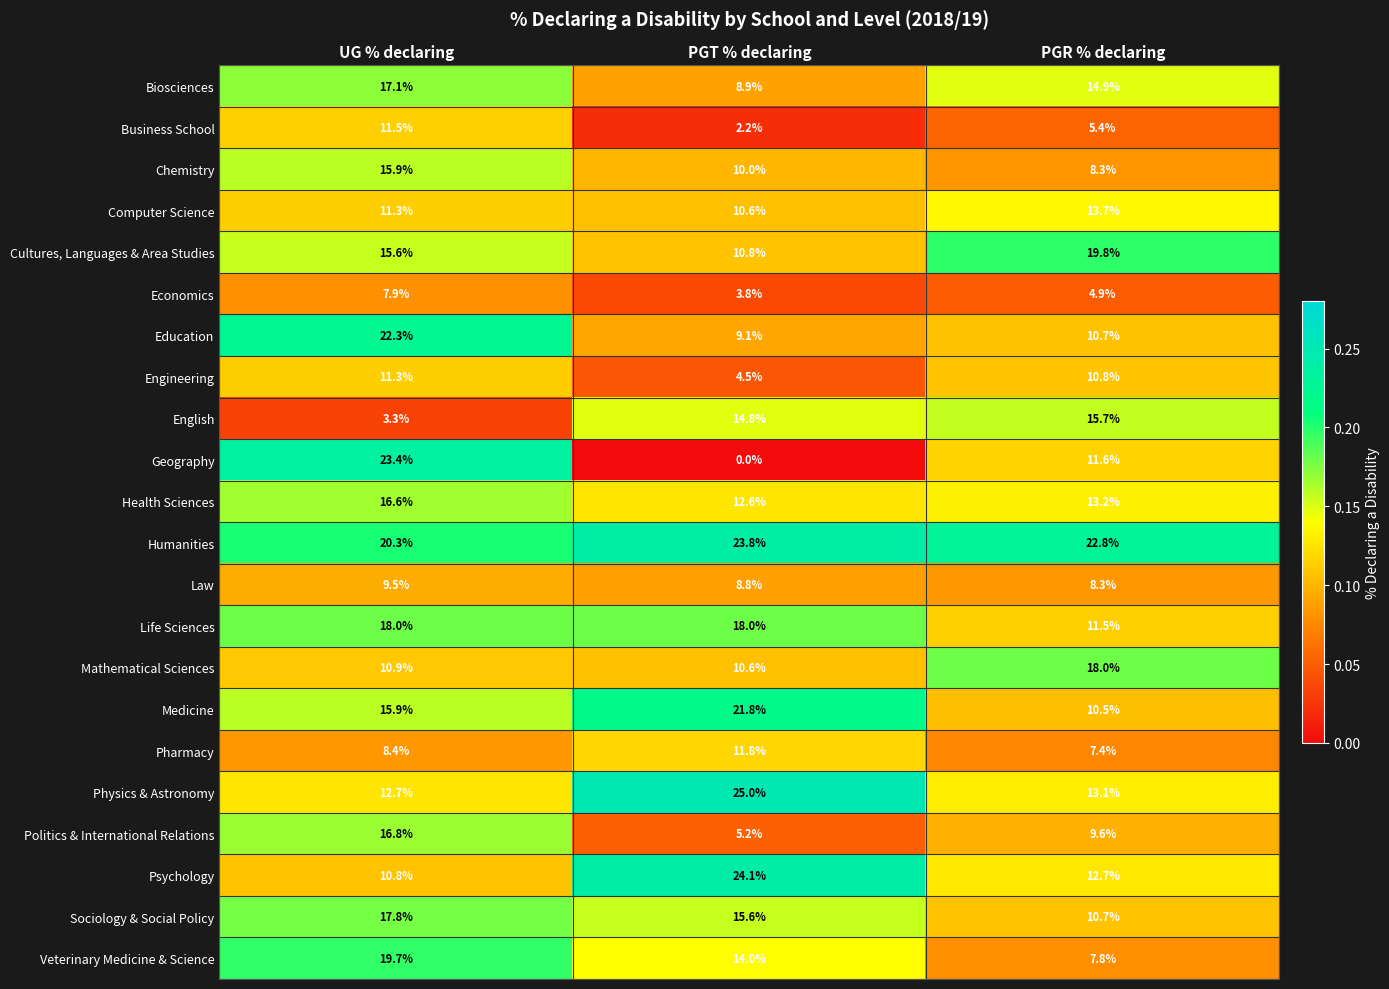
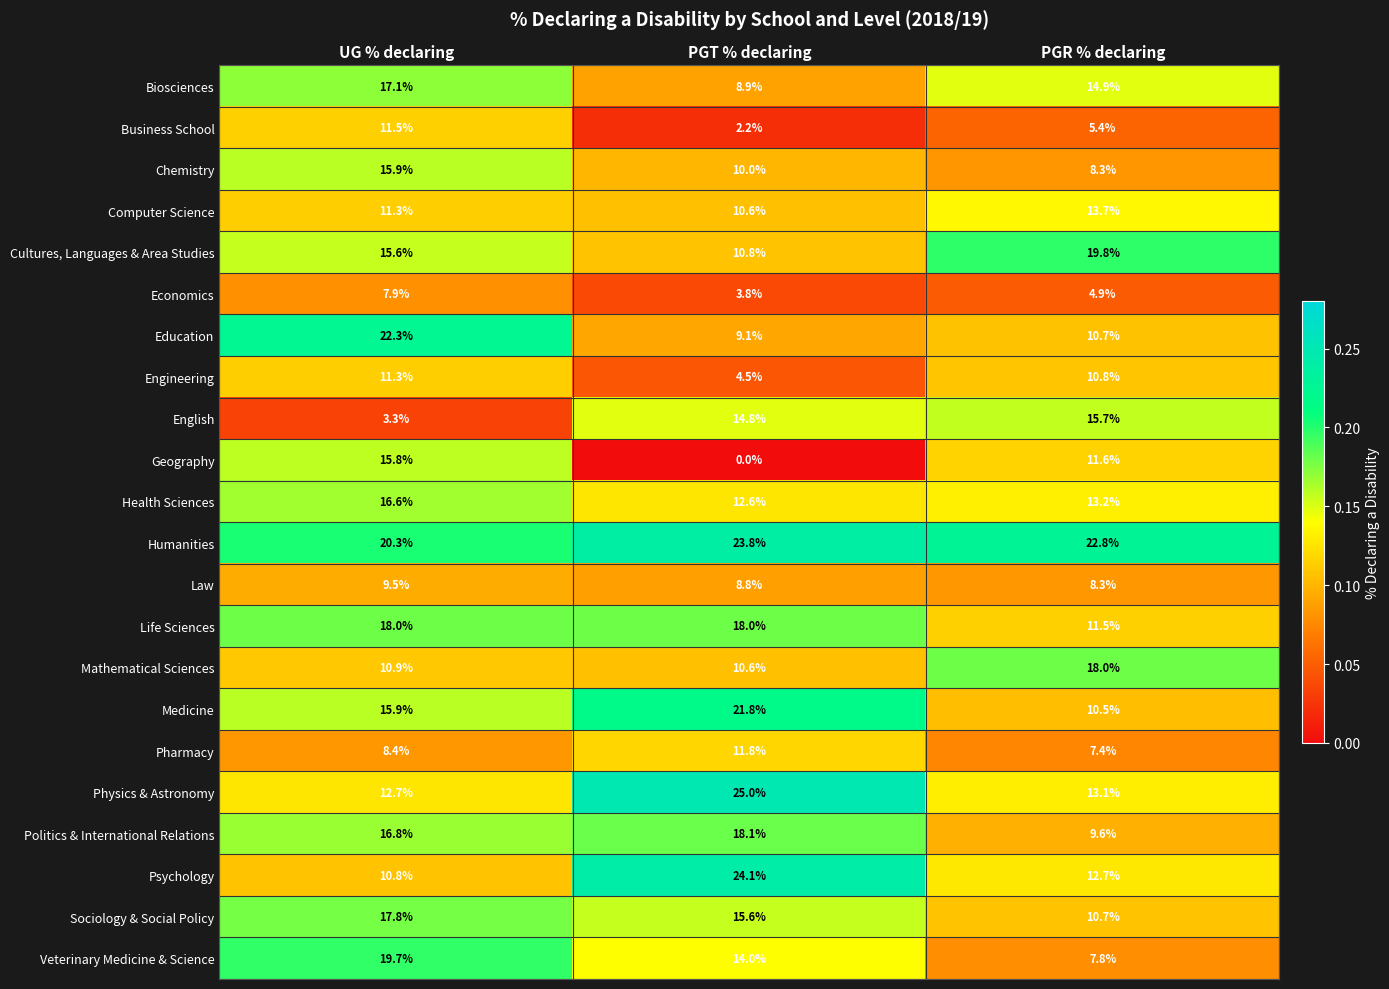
  {
    "Biosciences": {
      "UG % declaring": "17.1%",
      "PGT % declaring": "8.9%",
      "PGR % declaring": "14.9%"
    },
    "Business School": {
      "UG % declaring": "11.5%",
      "PGT % declaring": "2.2%",
      "PGR % declaring": "5.4%"
    },
    "Chemistry": {
      "UG % declaring": "15.9%",
      "PGT % declaring": "10.0%",
      "PGR % declaring": "8.3%"
    },
    "Computer Science": {
      "UG % declaring": "11.3%",
      "PGT % declaring": "10.6%",
      "PGR % declaring": "13.7%"
    },
    "Cultures, Languages & Area Studies": {
      "UG % declaring": "15.6%",
      "PGT % declaring": "10.8%",
      "PGR % declaring": "19.8%"
    },
    "Economics": {
      "UG % declaring": "7.9%",
      "PGT % declaring": "3.8%",
      "PGR % declaring": "4.9%"
    },
    "Education": {
      "UG % declaring": "22.3%",
      "PGT % declaring": "9.1%",
      "PGR % declaring": "10.7%"
    },
    "Engineering": {
      "UG % declaring": "11.3%",
      "PGT % declaring": "4.5%",
      "PGR % declaring": "10.8%"
    },
    "English": {
      "UG % declaring": "3.3%",
      "PGT % declaring": "14.8%",
      "PGR % declaring": "15.7%"
    },
    "Geography": {
-     "UG % declaring": "23.4%",
+     "UG % declaring": "15.8%",
      "PGT % declaring": "0.0%",
      "PGR % declaring": "11.6%"
    },
    "Health Sciences": {
      "UG % declaring": "16.6%",
      "PGT % declaring": "12.6%",
      "PGR % declaring": "13.2%"
    },
    "Humanities": {
      "UG % declaring": "20.3%",
      "PGT % declaring": "23.8%",
      "PGR % declaring": "22.8%"
    },
    "Law": {
      "UG % declaring": "9.5%",
      "PGT % declaring": "8.8%",
      "PGR % declaring": "8.3%"
    },
    "Life Sciences": {
      "UG % declaring": "18.0%",
      "PGT % declaring": "18.0%",
      "PGR % declaring": "11.5%"
    },
    "Mathematical Sciences": {
      "UG % declaring": "10.9%",
      "PGT % declaring": "10.6%",
      "PGR % declaring": "18.0%"
    },
    "Medicine": {
      "UG % declaring": "15.9%",
      "PGT % declaring": "21.8%",
      "PGR % declaring": "10.5%"
    },
    "Pharmacy": {
      "UG % declaring": "8.4%",
      "PGT % declaring": "11.8%",
      "PGR % declaring": "7.4%"
    },
    "Physics & Astronomy": {
      "UG % declaring": "12.7%",
      "PGT % declaring": "25.0%",
      "PGR % declaring": "13.1%"
    },
    "Politics & International Relations": {
      "UG % declaring": "16.8%",
-     "PGT % declaring": "5.2%",
+     "PGT % declaring": "18.1%",
      "PGR % declaring": "9.6%"
    },
    "Psychology": {
      "UG % declaring": "10.8%",
      "PGT % declaring": "24.1%",
      "PGR % declaring": "12.7%"
    },
    "Sociology & Social Policy": {
      "UG % declaring": "17.8%",
      "PGT % declaring": "15.6%",
      "PGR % declaring": "10.7%"
    },
    "Veterinary Medicine & Science": {
      "UG % declaring": "19.7%",
      "PGT % declaring": "14.0%",
      "PGR % declaring": "7.8%"
    }
  }
